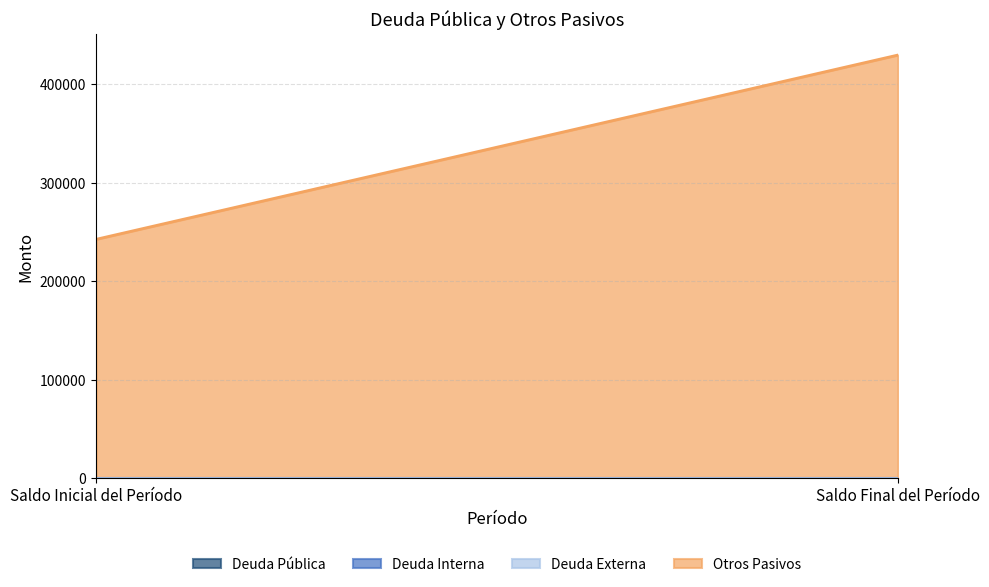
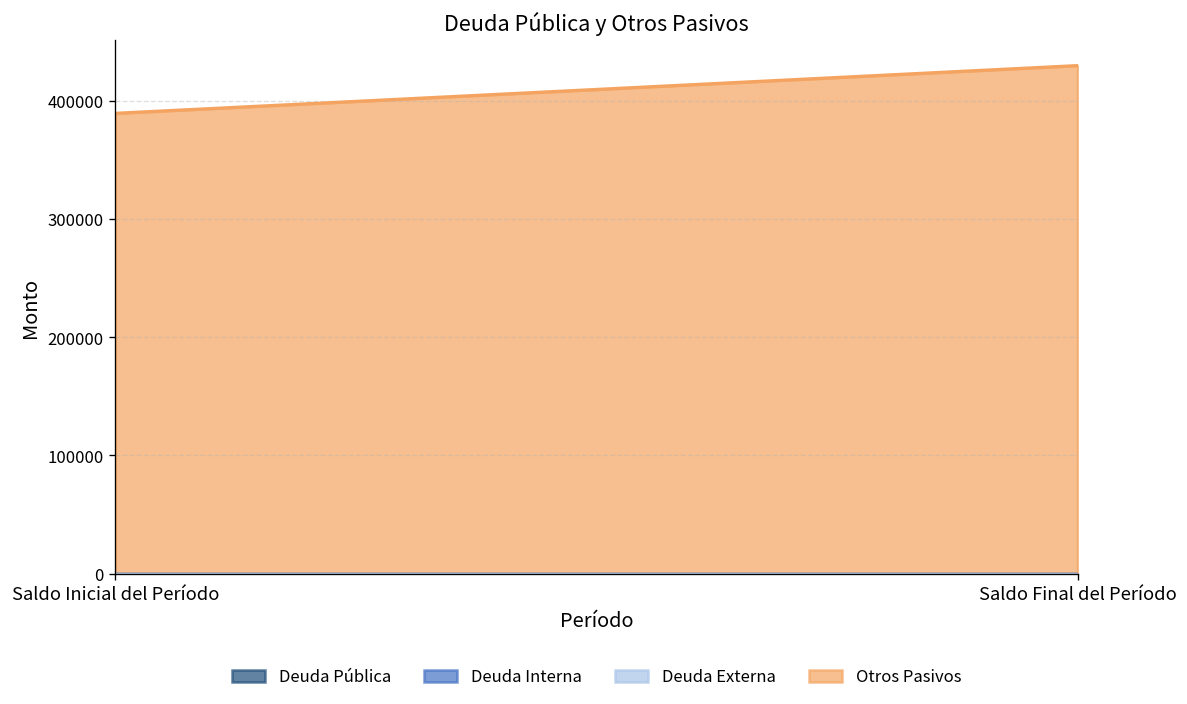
  {
    "Deuda Externa": {
      "Saldo Inicial del Período": 0,
      "Saldo Final del Período": 0
    },
    "Otros Pasivos": {
-     "Saldo Inicial del Período": 240000,
+     "Saldo Inicial del Período": 390000,
      "Saldo Final del Período": 430000
    }
  }
